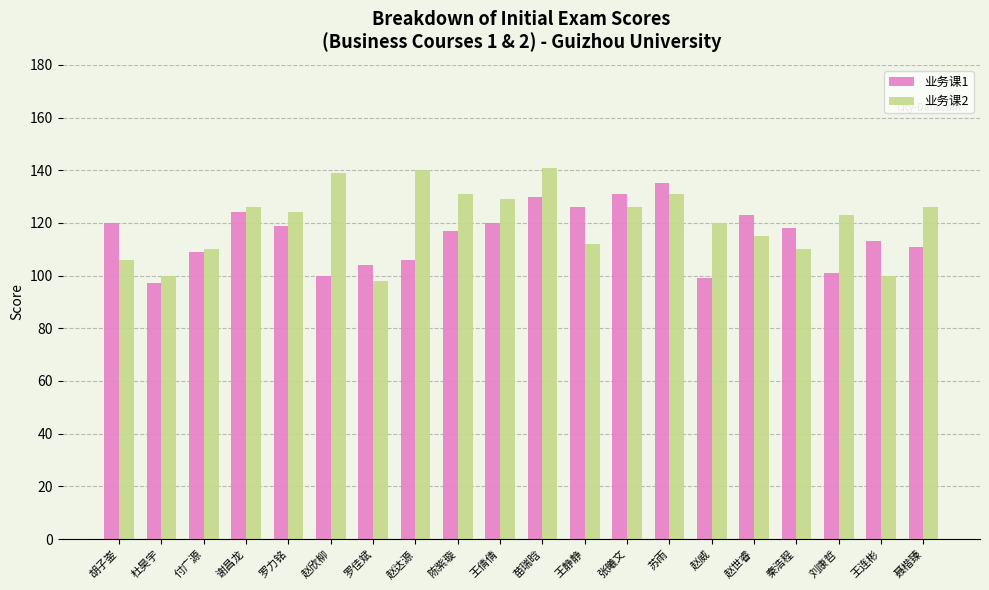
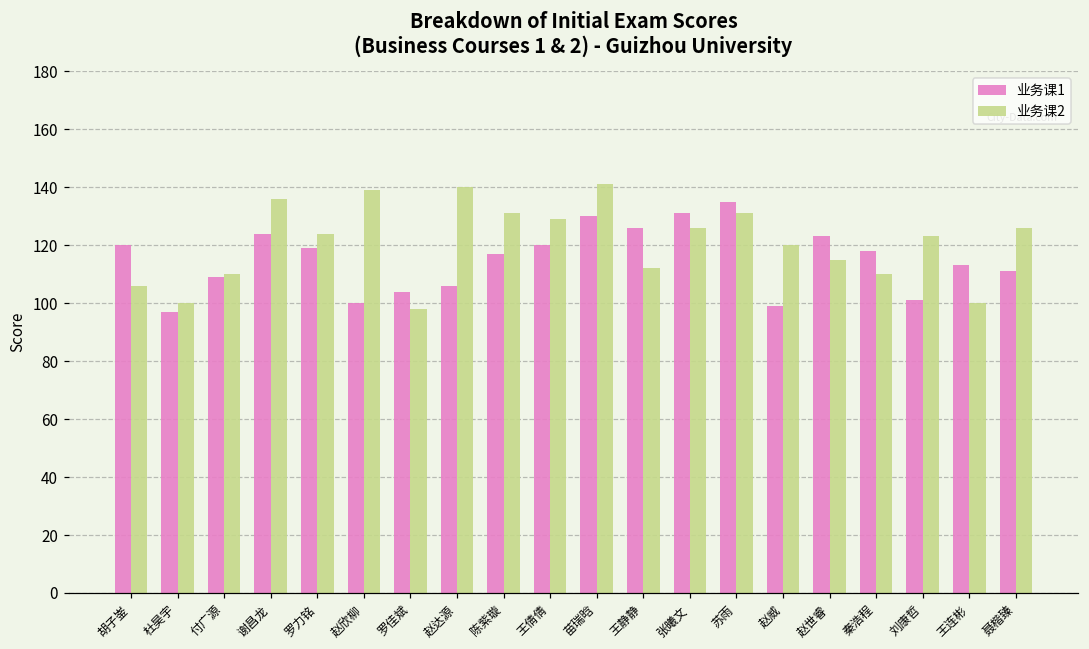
  {
    "业务课1": {
      "胡子崟": 120,
      "杜昊宇": 97,
      "付广源": 109,
      "谢昌龙": 124,
      "罗力铭": 119,
      "赵欣柳": 100,
      "罗佳斌": 104,
      "赵达源": 106,
      "陈紫璇": 117,
      "王倩倩": 120,
      "苗瑞晗": 130,
      "王静静": 126,
      "张曦文": 131,
      "苏雨": 135,
      "赵威": 99,
      "赵世睿": 123,
      "秦浩程": 118,
      "刘康哲": 101,
      "王连彬": 113,
      "聂楷臻": 111
    },
    "业务课2": {
      "胡子崟": 106,
      "杜昊宇": 100,
      "付广源": 110,
-     "谢昌龙": 126,
+     "谢昌龙": 136,
      "罗力铭": 124,
      "赵欣柳": 139,
      "罗佳斌": 98,
      "赵达源": 140,
      "陈紫璇": 131,
      "王倩倩": 129,
      "苗瑞晗": 141,
      "王静静": 112,
      "张曦文": 126,
      "苏雨": 131,
      "赵威": 120,
      "赵世睿": 115,
      "秦浩程": 110,
      "刘康哲": 123,
      "王连彬": 100,
      "聂楷臻": 126
    }
  }
